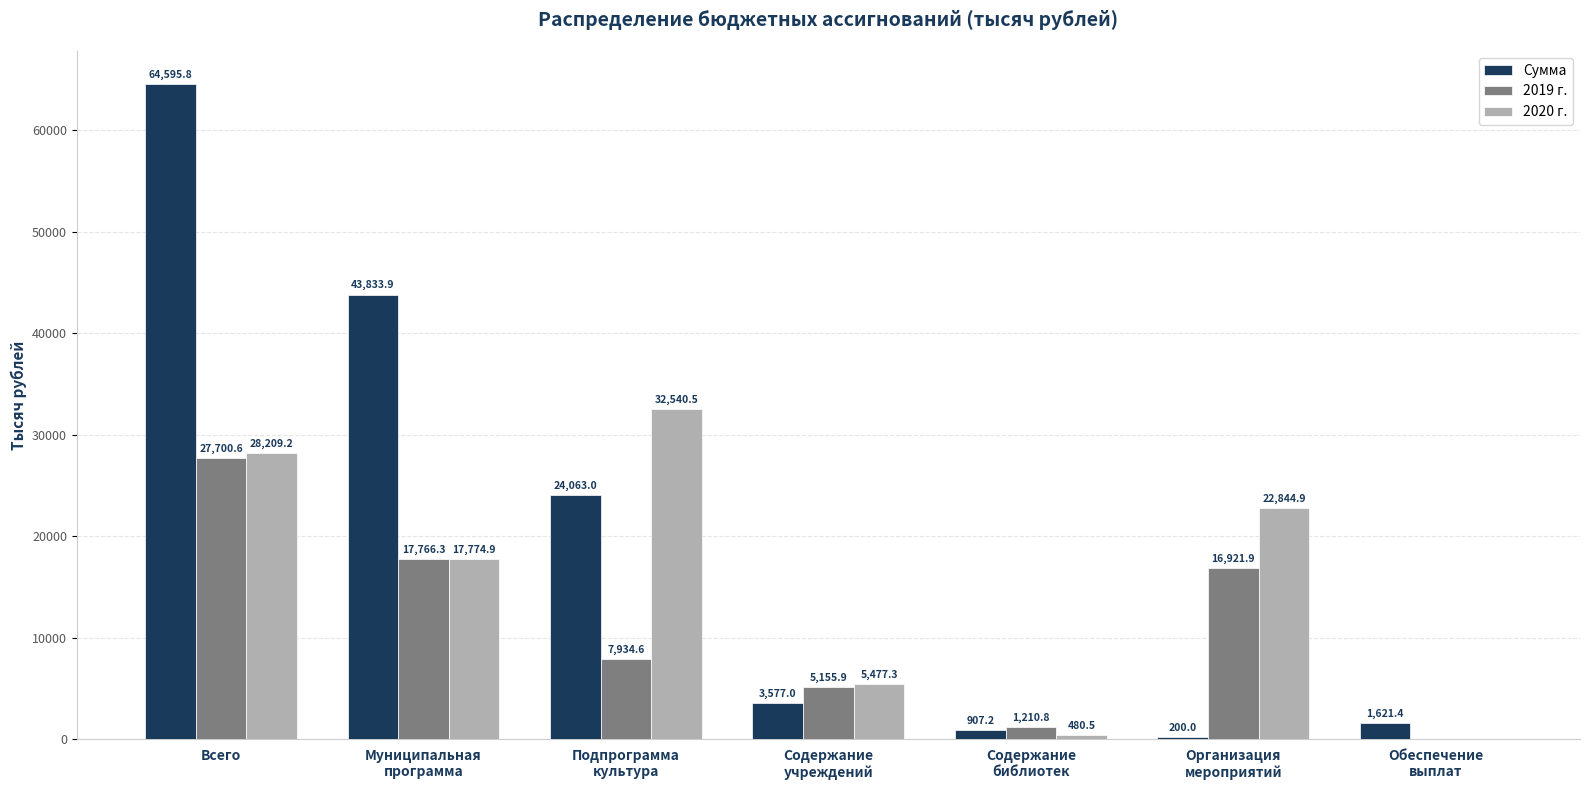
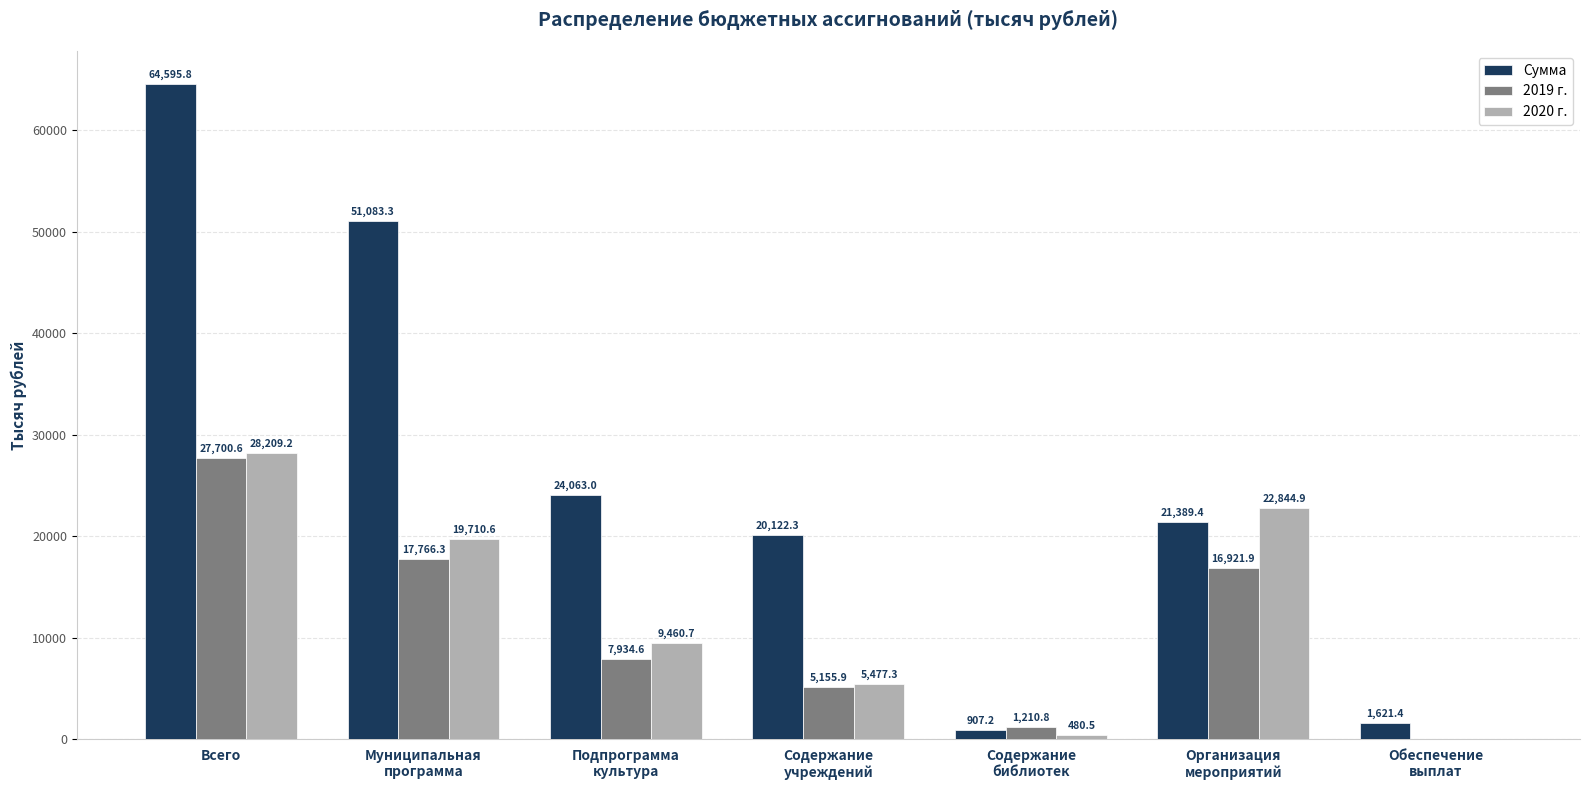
  {
    "Сумма": {
      "Всего": "64,595.8",
-     "Муниципальная программа": "43,833.9",
+     "Муниципальная программа": "51,083.3",
      "Подпрограмма культура": "24,063.0",
-     "Содержание учреждений": "3,577.0",
+     "Содержание учреждений": "20,122.3",
      "Содержание библиотек": "907.2",
-     "Организация мероприятий": "200.0",
+     "Организация мероприятий": "21,389.4",
      "Обеспечение выплат": "1,621.4"
    },
    "2019 г.": {
      "Всего": "27,700.6",
      "Муниципальная программа": "17,766.3",
      "Подпрограмма культура": "7,934.6",
      "Содержание учреждений": "5,155.9",
      "Содержание библиотек": "1,210.8",
      "Организация мероприятий": "16,921.9"
    },
    "2020 г.": {
      "Всего": "28,209.2",
-     "Муниципальная программа": "17,774.9",
-     "Подпрограмма культура": "32,540.5",
+     "Муниципальная программа": "19,710.6",
+     "Подпрограмма культура": "9,460.7",
      "Содержание учреждений": "5,477.3",
      "Содержание библиотек": "480.5",
      "Организация мероприятий": "22,844.9"
    }
  }
